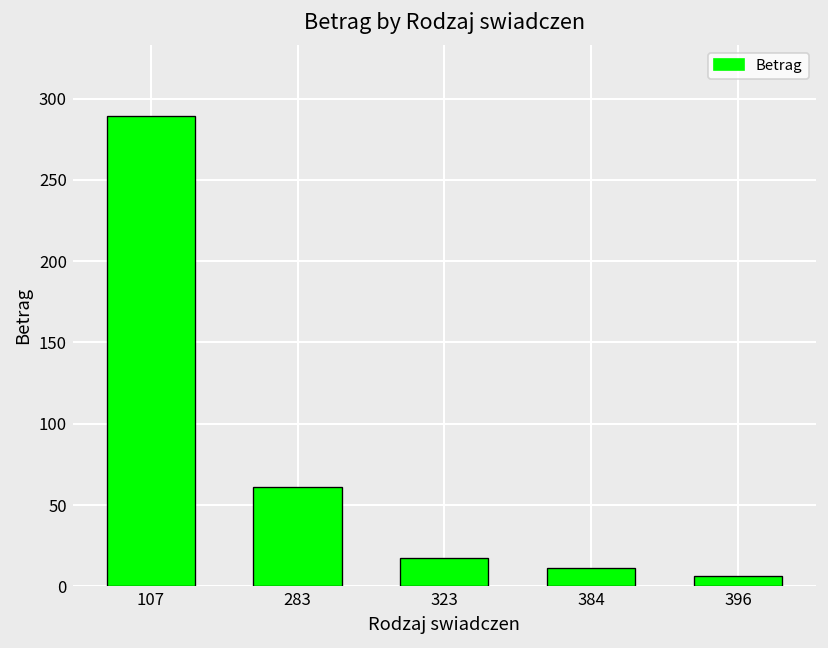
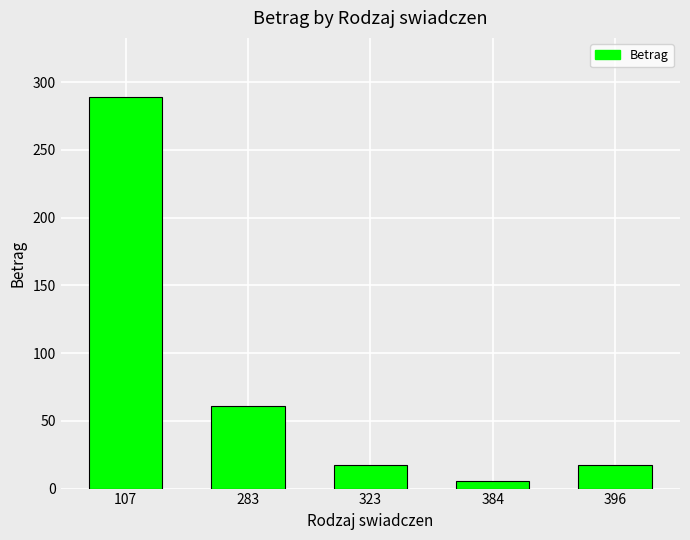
  {
    "107": 289,
    "283": 61,
    "323": 17,
-   "384": 11,
-   "396": 6
+   "384": 5,
+   "396": 17
  }
